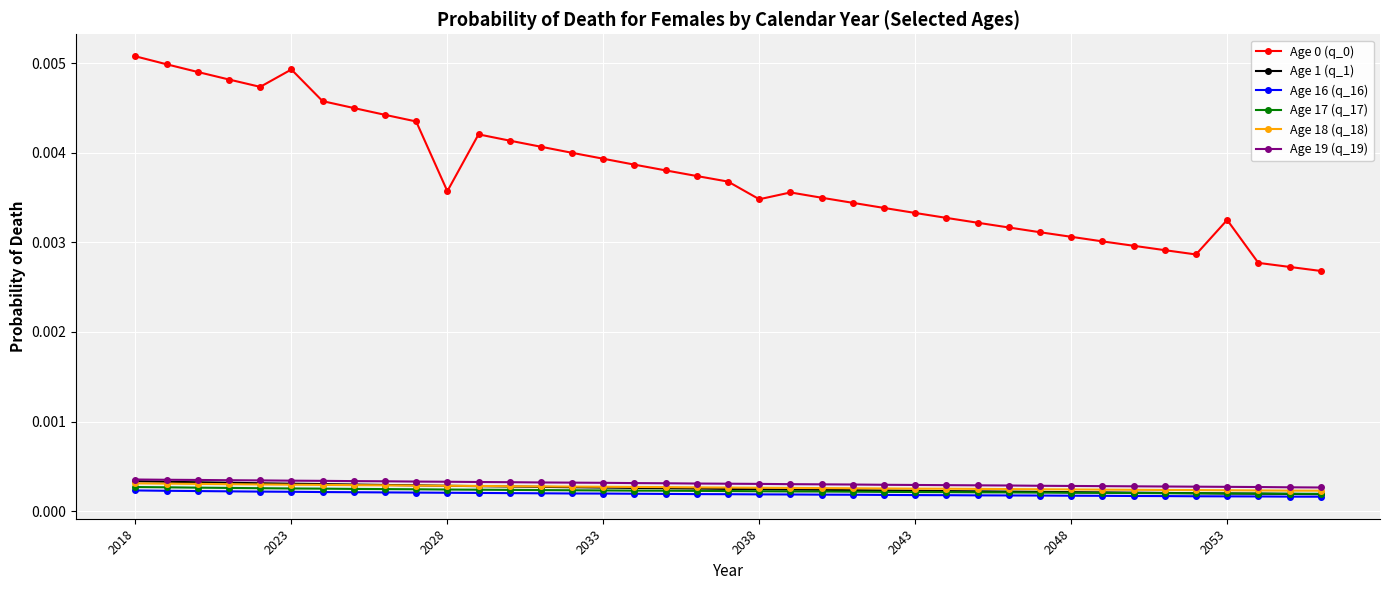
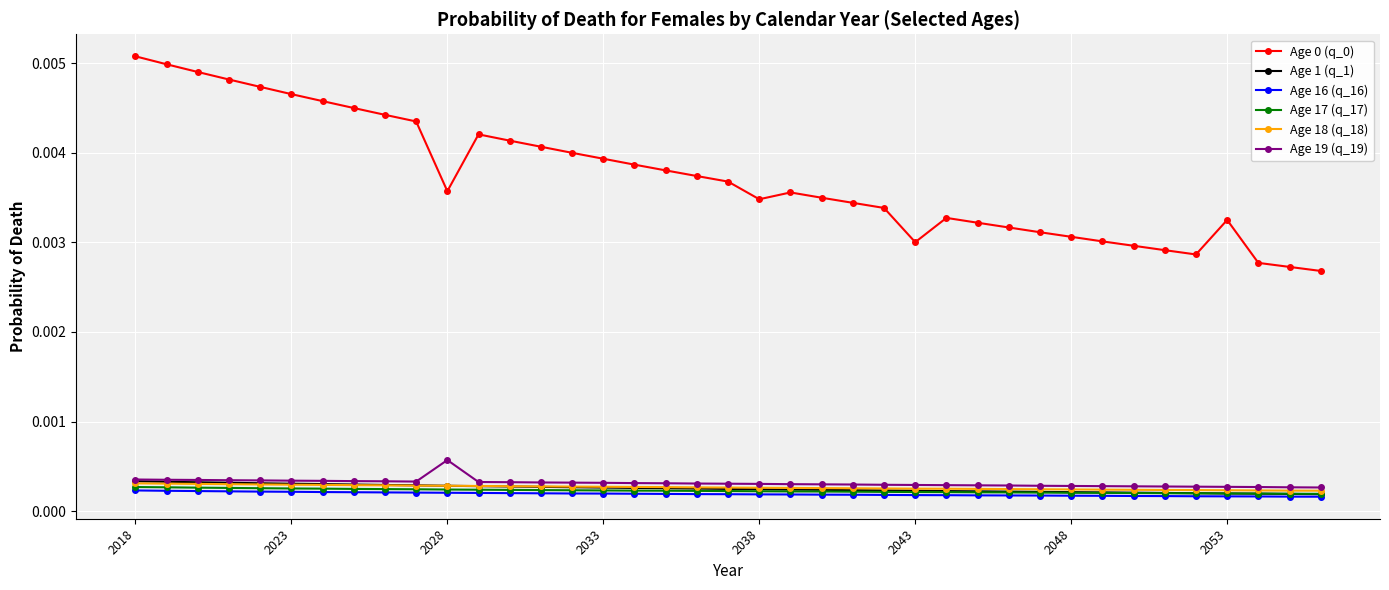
  {
    "Age 0 (q_0)": {
      "2018": 0.0051,
-     "2023": 0.0049,
+     "2023": 0.0047,
      "2028": 0.0036,
      "2033": 0.0039,
      "2038": 0.0035,
-     "2043": 0.0033,
+     "2043": 0.0030,
      "2048": 0.0031,
      "2053": 0.0032
    },
    "Age 16 (q_16)": {
      "2018": 0.0002,
      "2023": 0.0002,
      "2028": 0.0002,
      "2033": 0.0002,
      "2038": 0.0002,
      "2043": 0.0002,
      "2048": 0.0002,
      "2053": 0.0002
    },
    "Age 17 (q_17)": {
      "2018": 0.0003,
      "2023": 0.0003,
      "2028": 0.0002,
      "2033": 0.0002
    },
    "Age 18 (q_18)": {
      "2048": 0.0002,
      "2053": 0.0002
    },
    "Age 19 (q_19)": {
      "2023": 0.0003,
-     "2028": 0.0003,
+     "2028": 0.0006,
      "2033": 0.0003,
      "2038": 0.0003,
      "2043": 0.0003,
      "2048": 0.0003,
      "2053": 0.0003
    }
  }
